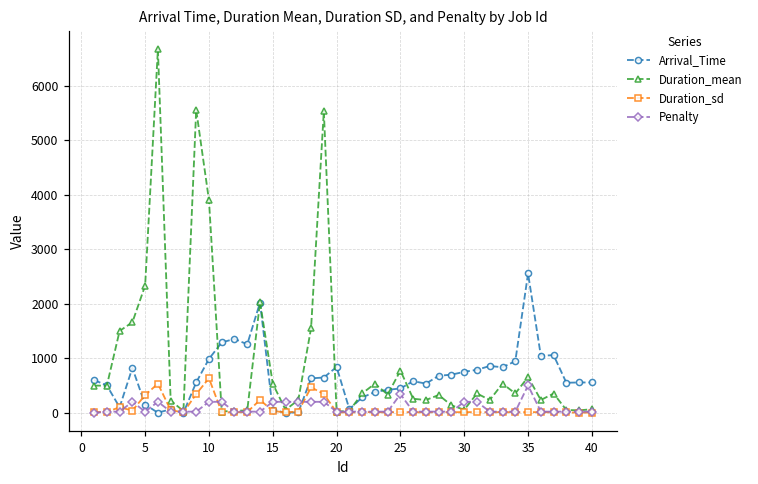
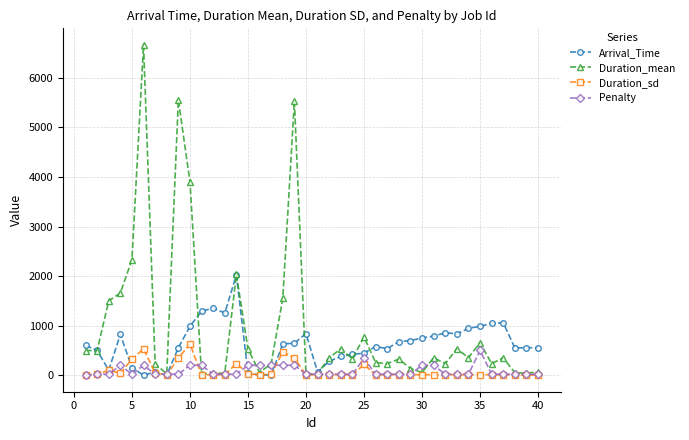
  {
    "Arrival_Time": {
      "5": 200,
      "10": 1000,
      "20": 800,
      "25": 400,
      "30": 800,
-     "35": 2600,
+     "35": 1000,
      "40": 600
    },
    "Duration_mean": {
      "5": 2300,
      "10": 3900,
      "15": 500,
      "25": 800,
      "35": 700
    },
    "Duration_sd": {
      "5": 300,
      "10": 600,
-     "25": 0,
+     "25": 200,
      "35": 0
    },
    "Penalty": {
      "5": 0,
      "10": 200,
      "15": 200,
      "25": 300,
      "30": 200,
      "35": 500
    }
  }
